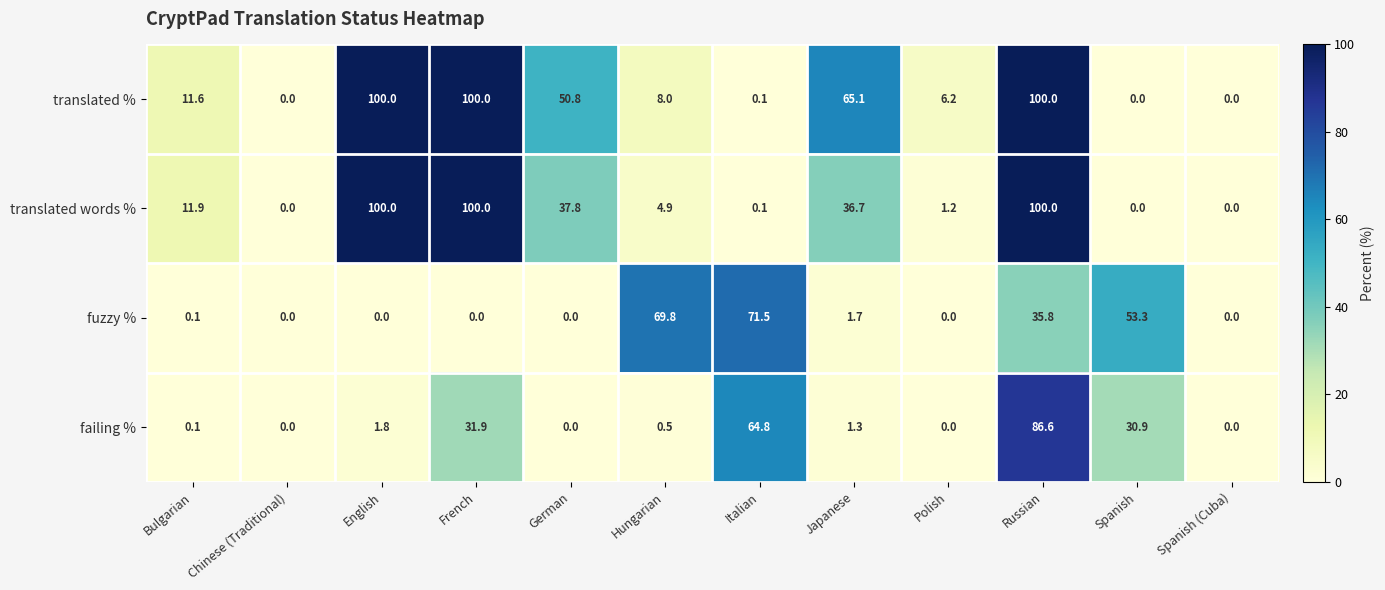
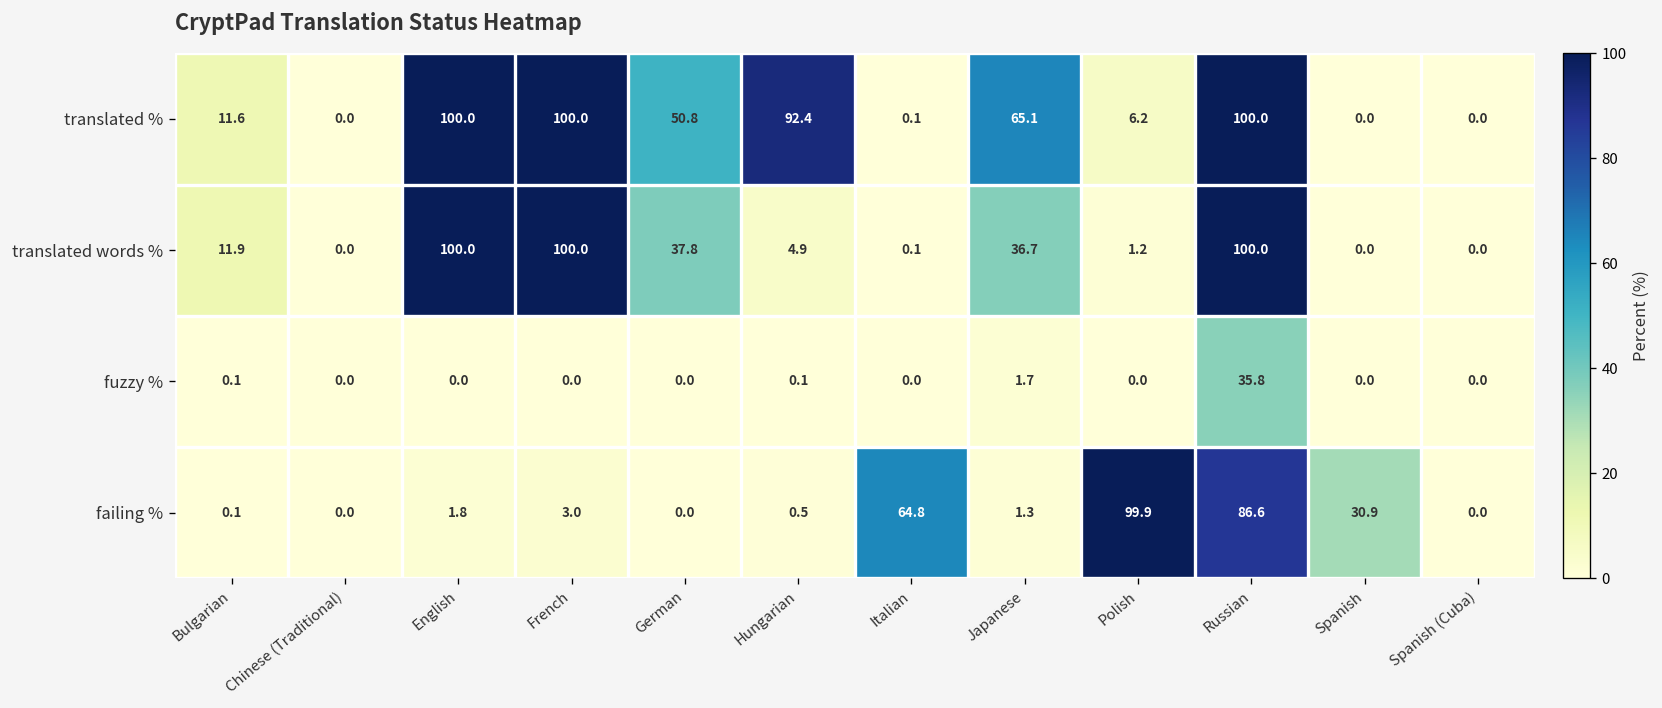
  {
    "translated %": {
      "Bulgarian": 11.6,
      "Chinese (Traditional)": 0.0,
      "English": 100.0,
      "French": 100.0,
      "German": 50.8,
-     "Hungarian": 8.0,
+     "Hungarian": 92.4,
      "Italian": 0.1,
      "Japanese": 65.1,
      "Polish": 6.2,
      "Russian": 100.0,
      "Spanish": 0.0,
      "Spanish (Cuba)": 0.0
    },
    "translated words %": {
      "Bulgarian": 11.9,
      "Chinese (Traditional)": 0.0,
      "English": 100.0,
      "French": 100.0,
      "German": 37.8,
      "Hungarian": 4.9,
      "Italian": 0.1,
      "Japanese": 36.7,
      "Polish": 1.2,
      "Russian": 100.0,
      "Spanish": 0.0,
      "Spanish (Cuba)": 0.0
    },
    "fuzzy %": {
      "Bulgarian": 0.1,
      "Chinese (Traditional)": 0.0,
      "English": 0.0,
      "French": 0.0,
      "German": 0.0,
-     "Hungarian": 69.8,
-     "Italian": 71.5,
+     "Hungarian": 0.1,
+     "Italian": 0.0,
      "Japanese": 1.7,
      "Polish": 0.0,
      "Russian": 35.8,
-     "Spanish": 53.3,
+     "Spanish": 0.0,
      "Spanish (Cuba)": 0.0
    },
    "failing %": {
      "Bulgarian": 0.1,
      "Chinese (Traditional)": 0.0,
      "English": 1.8,
-     "French": 31.9,
+     "French": 3.0,
      "German": 0.0,
      "Hungarian": 0.5,
      "Italian": 64.8,
      "Japanese": 1.3,
-     "Polish": 0.0,
+     "Polish": 99.9,
      "Russian": 86.6,
      "Spanish": 30.9,
      "Spanish (Cuba)": 0.0
    }
  }
